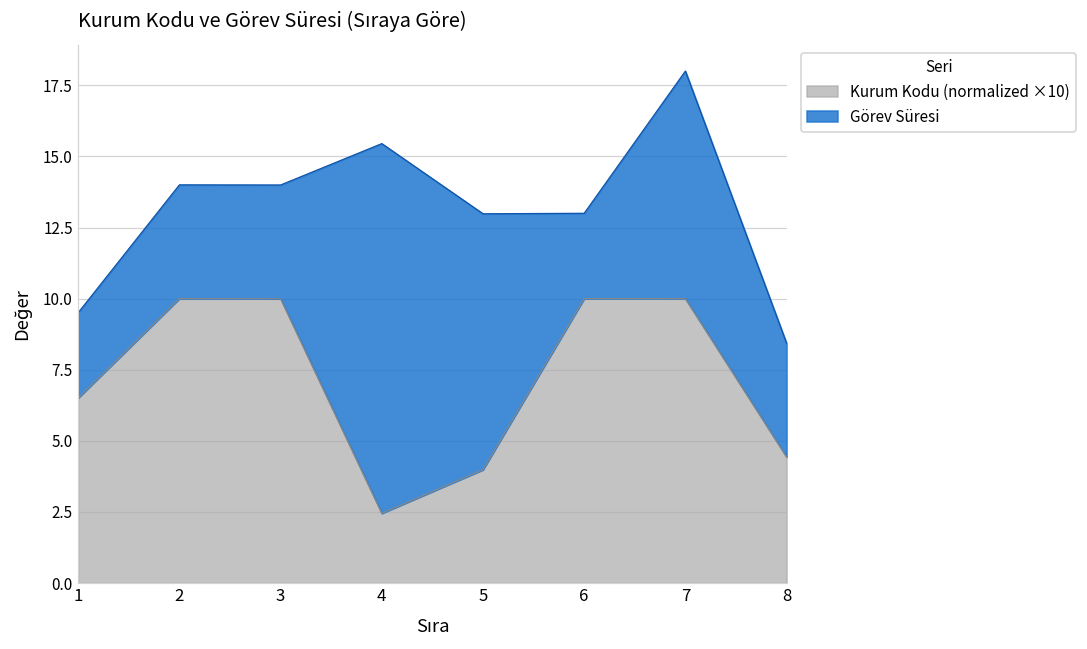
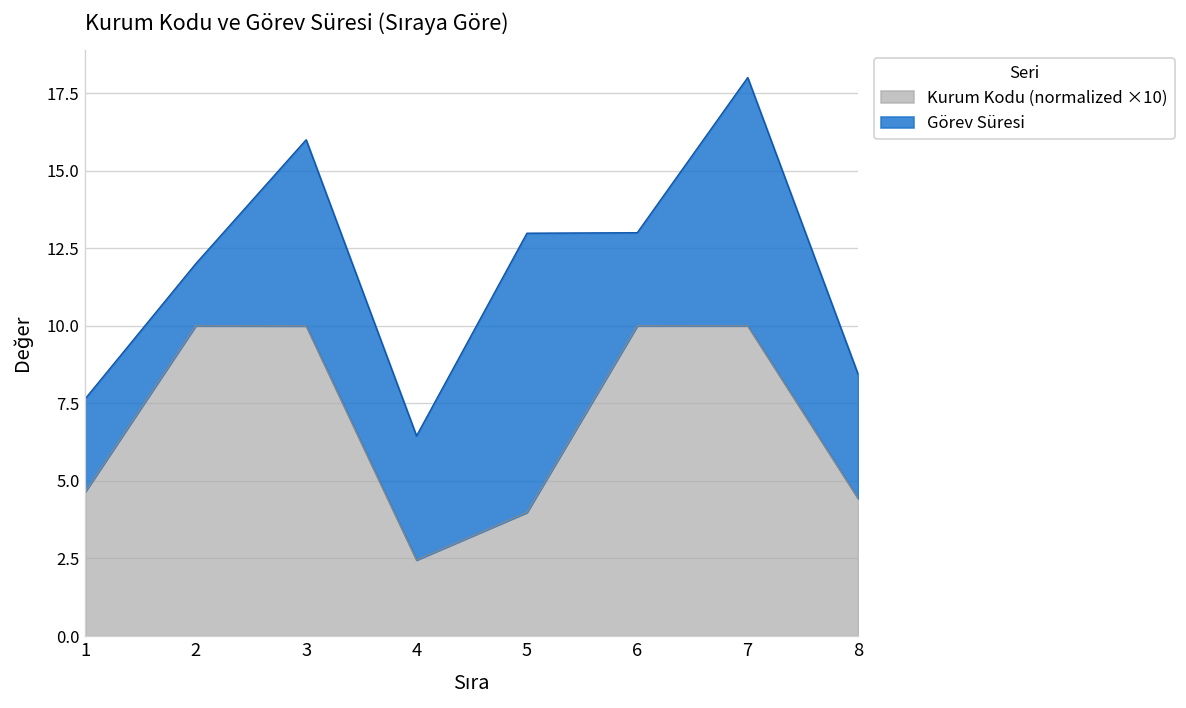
  {
    "Kurum Kodu (normalized ×10)": {
-     "1": 6.5,
+     "1": 4.7,
      "2": 10.0,
      "3": 10.0,
      "4": 2.4,
      "5": 4.0,
      "6": 10.0,
      "7": 10.0,
      "8": 4.4
    },
    "Görev Süresi": {
      "1": 3,
-     "2": 4,
-     "3": 4,
-     "4": 13,
+     "2": 2,
+     "3": 6,
+     "4": 4,
      "5": 9,
      "6": 3,
      "7": 8,
      "8": 4
    }
  }
